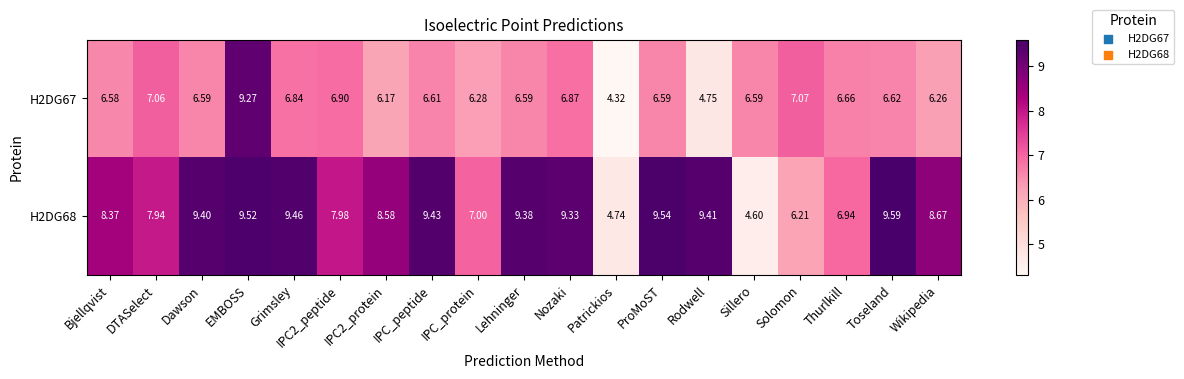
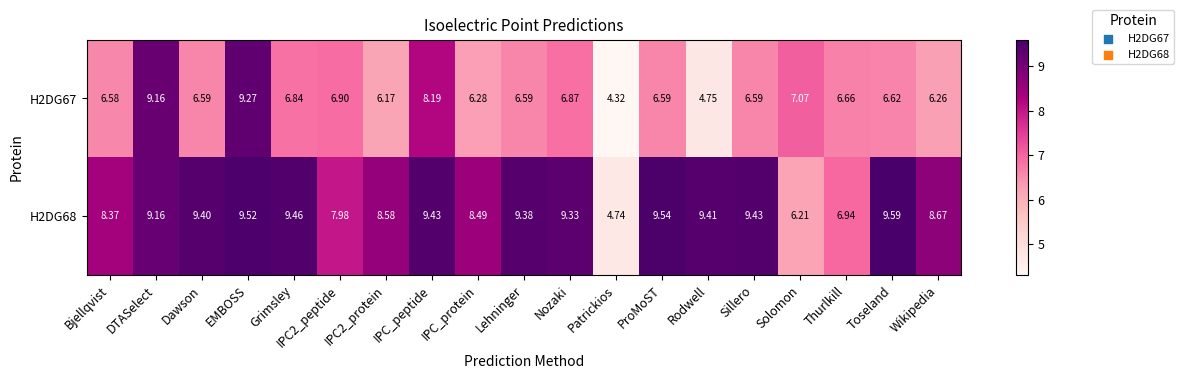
  {
    "H2DG67": {
      "Bjellqvist": 6.58,
-     "DTASelect": 7.06,
+     "DTASelect": 9.16,
      "Dawson": 6.59,
      "EMBOSS": 9.27,
      "Grimsley": 6.84,
      "IPC2_peptide": 6.90,
      "IPC2_protein": 6.17,
-     "IPC_peptide": 6.61,
+     "IPC_peptide": 8.19,
      "IPC_protein": 6.28,
      "Lehninger": 6.59,
      "Nozaki": 6.87,
      "Patrickios": 4.32,
      "ProMoST": 6.59,
      "Rodwell": 4.75,
      "Sillero": 6.59,
      "Solomon": 7.07,
      "Thurlkill": 6.66,
      "Toseland": 6.62,
      "Wikipedia": 6.26
    },
    "H2DG68": {
      "Bjellqvist": 8.37,
-     "DTASelect": 7.94,
+     "DTASelect": 9.16,
      "Dawson": 9.40,
      "EMBOSS": 9.52,
      "Grimsley": 9.46,
      "IPC2_peptide": 7.98,
      "IPC2_protein": 8.58,
      "IPC_peptide": 9.43,
-     "IPC_protein": 7.00,
+     "IPC_protein": 8.49,
      "Lehninger": 9.38,
      "Nozaki": 9.33,
      "Patrickios": 4.74,
      "ProMoST": 9.54,
      "Rodwell": 9.41,
-     "Sillero": 4.60,
+     "Sillero": 9.43,
      "Solomon": 6.21,
      "Thurlkill": 6.94,
      "Toseland": 9.59,
      "Wikipedia": 8.67
    }
  }
